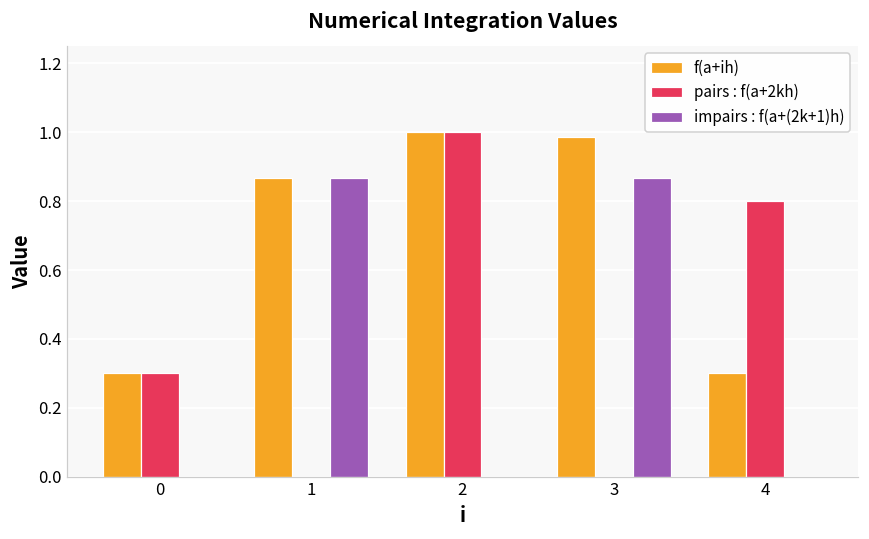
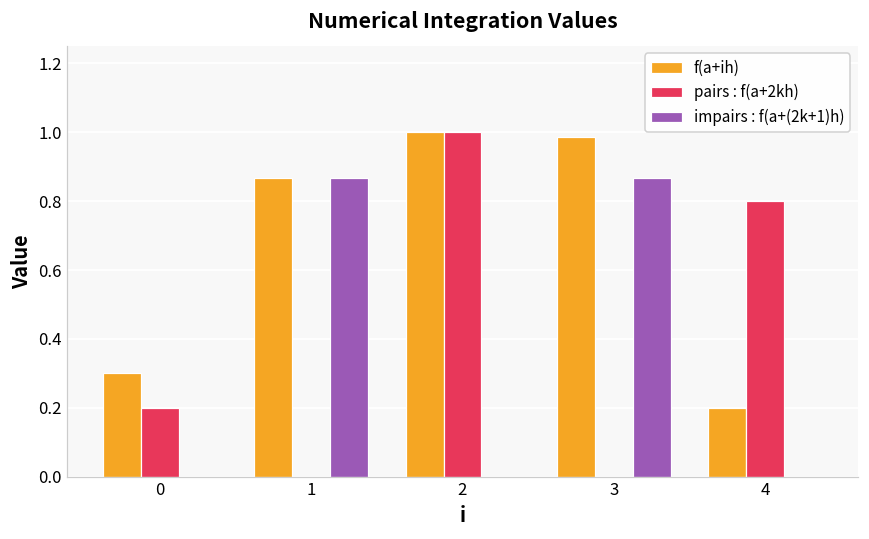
  {
    "f(a+ih)": {
      "0": 0.3,
      "1": 0.87,
      "2": 1.0,
      "3": 0.99,
-     "4": 0.3
+     "4": 0.2
    },
    "pairs : f(a+2kh)": {
-     "0": 0.3,
+     "0": 0.2,
      "1": 0.0,
      "2": 1.0,
      "3": 0.0,
      "4": 0.8
    },
    "impairs : f(a+(2k+1)h)": {
      "0": 0.0,
      "1": 0.87,
      "2": 0.0,
      "3": 0.87,
      "4": 0.0
    }
  }
